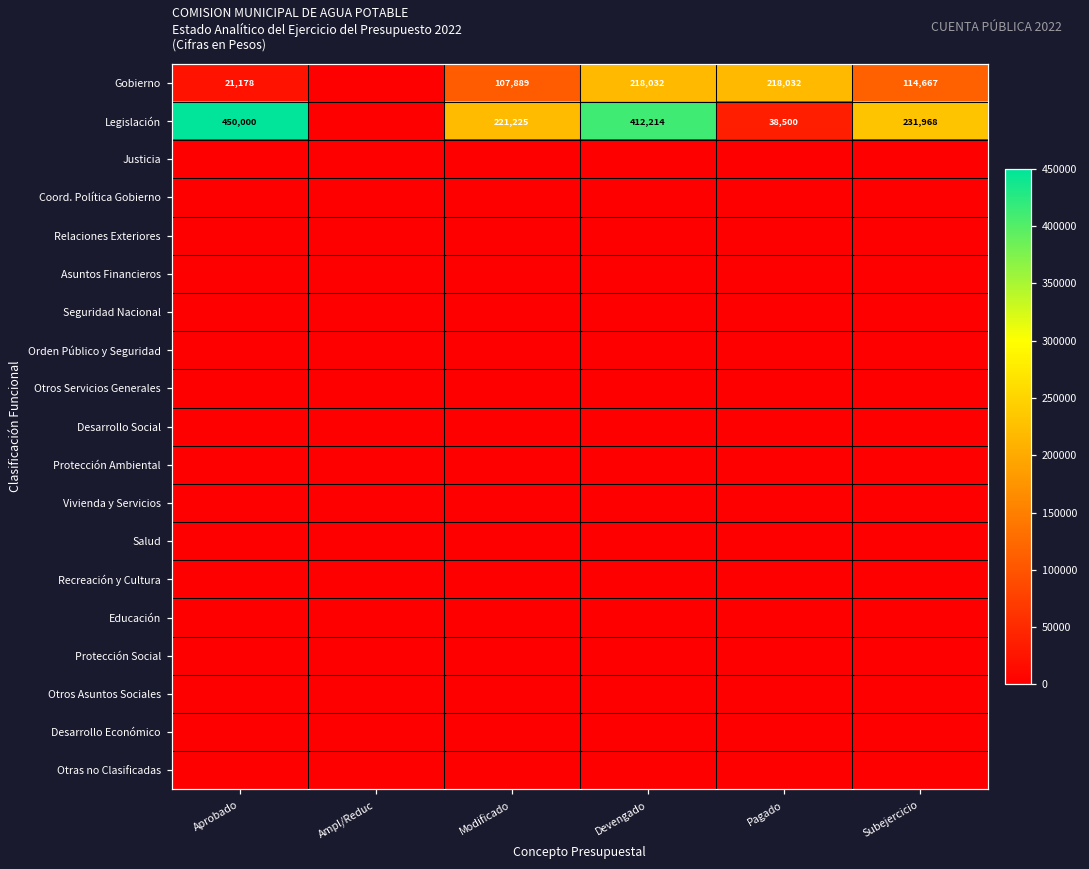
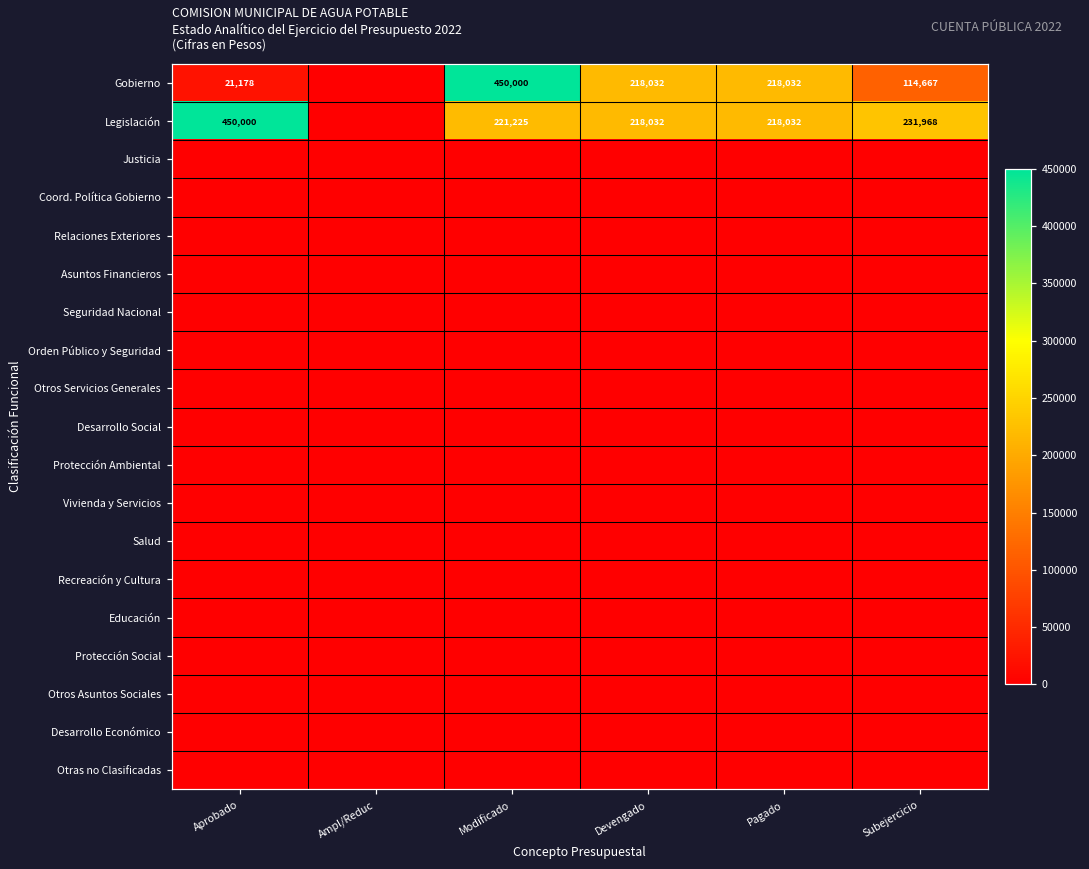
  {
    "Gobierno": {
      "Aprobado": "21,178",
-     "Modificado": "107,889",
+     "Modificado": "450,000",
      "Devengado": "218,032",
      "Pagado": "218,032",
      "Subejercicio": "114,667"
    },
    "Legislación": {
      "Aprobado": "450,000",
      "Modificado": "221,225",
-     "Devengado": "412,214",
-     "Pagado": "38,500",
+     "Devengado": "218,032",
+     "Pagado": "218,032",
      "Subejercicio": "231,968"
    }
  }
